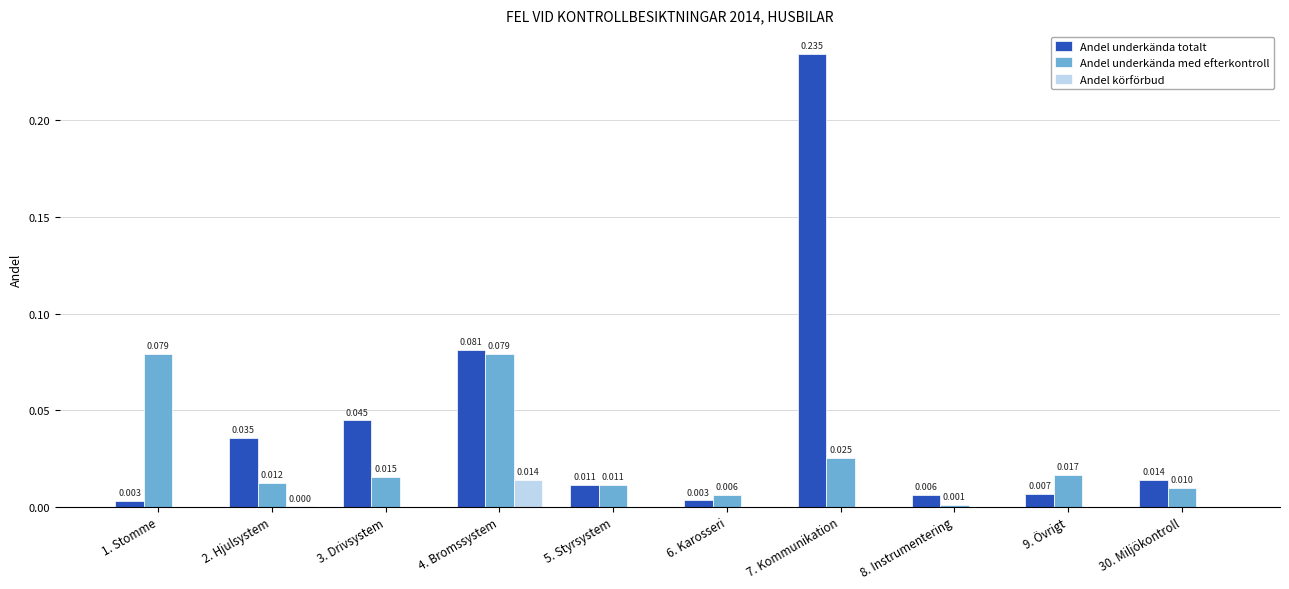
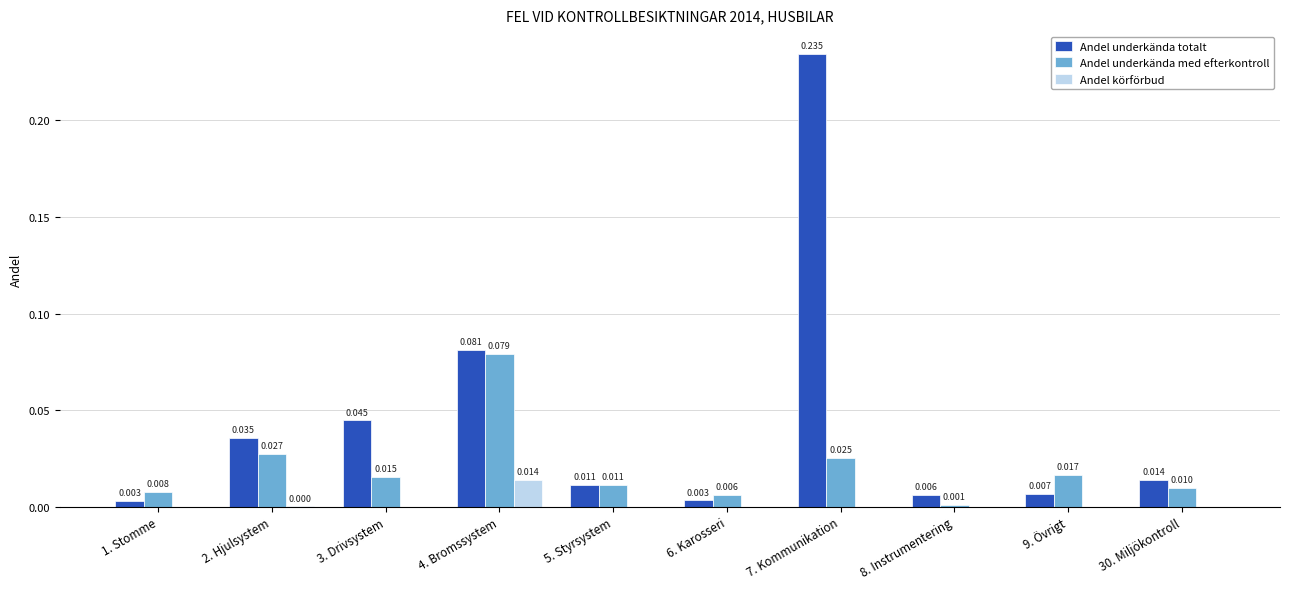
  {
    "Andel underkända totalt": {
      "1. Stomme": 0.003,
      "2. Hjulsystem": 0.035,
      "3. Drivsystem": 0.045,
      "4. Bromssystem": 0.081,
      "5. Styrsystem": 0.011,
      "6. Karosseri": 0.003,
      "7. Kommunikation": 0.235,
      "8. Instrumentering": 0.006,
      "9. Övrigt": 0.007,
      "30. Miljökontroll": 0.014
    },
    "Andel underkända med efterkontroll": {
-     "1. Stomme": 0.079,
-     "2. Hjulsystem": 0.012,
+     "1. Stomme": 0.008,
+     "2. Hjulsystem": 0.027,
      "3. Drivsystem": 0.015,
      "4. Bromssystem": 0.079,
      "5. Styrsystem": 0.011,
      "6. Karosseri": 0.006,
      "7. Kommunikation": 0.025,
      "8. Instrumentering": 0.001,
      "9. Övrigt": 0.017,
      "30. Miljökontroll": 0.010
    },
    "Andel körförbud": {
      "2. Hjulsystem": 0.000,
      "4. Bromssystem": 0.014
    }
  }
